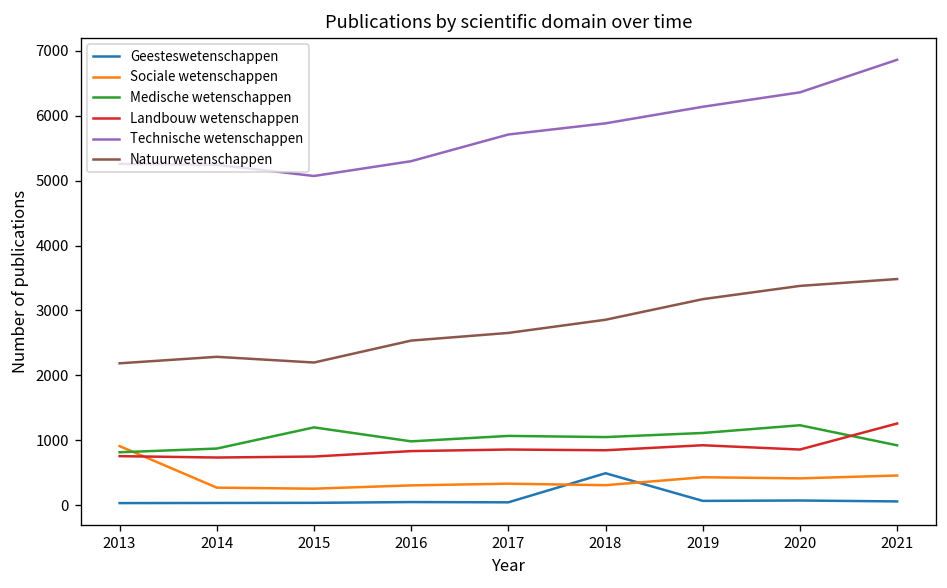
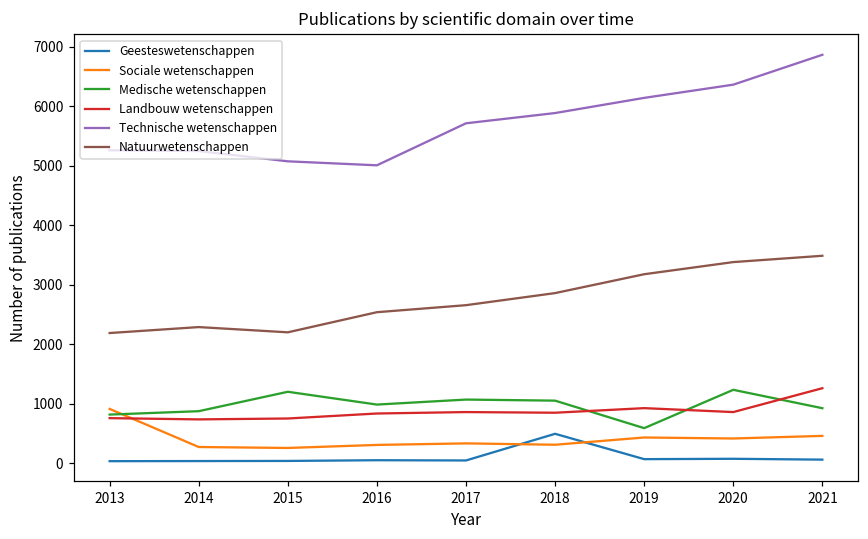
  {
    "Geesteswetenschappen": {
      "2013": 0,
      "2014": 0,
      "2015": 0,
      "2016": 0,
      "2017": 0,
      "2018": 500,
      "2019": 100,
      "2020": 100,
      "2021": 100
    },
    "Sociale wetenschappen": {
      "2013": 900,
      "2014": 300,
      "2015": 300,
      "2016": 300,
      "2017": 300,
      "2018": 300,
      "2019": 400,
      "2020": 400,
      "2021": 500
    },
    "Medische wetenschappen": {
      "2013": 800,
      "2014": 900,
      "2015": 1200,
      "2016": 1000,
      "2017": 1100,
      "2018": 1100,
-     "2019": 1100,
+     "2019": 600,
      "2020": 1200,
      "2021": 900
    },
    "Landbouw wetenschappen": {
      "2013": 800,
      "2014": 700,
      "2015": 800,
      "2016": 800,
      "2017": 900,
      "2018": 800,
      "2019": 900,
      "2020": 900,
      "2021": 1300
    },
    "Technische wetenschappen": {
      "2013": 5300,
      "2014": 5200,
      "2015": 5100,
-     "2016": 5300,
+     "2016": 5000,
      "2017": 5700,
      "2018": 5900,
      "2019": 6100,
      "2020": 6400,
      "2021": 6900
    },
    "Natuurwetenschappen": {
      "2013": 2200,
      "2014": 2300,
      "2015": 2200,
      "2016": 2500,
      "2017": 2700,
      "2018": 2900,
      "2019": 3200,
      "2020": 3400,
      "2021": 3500
    }
  }
